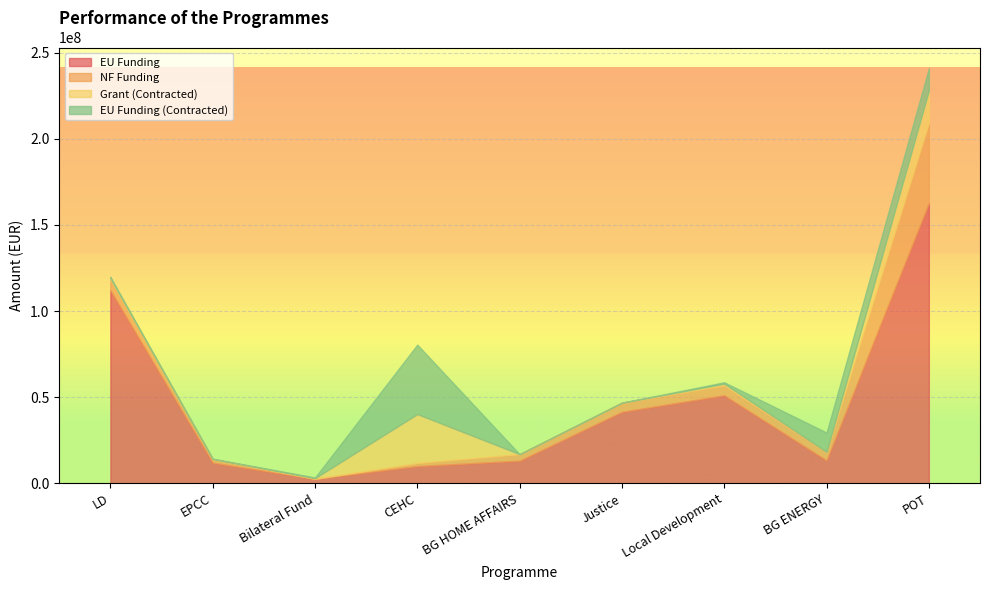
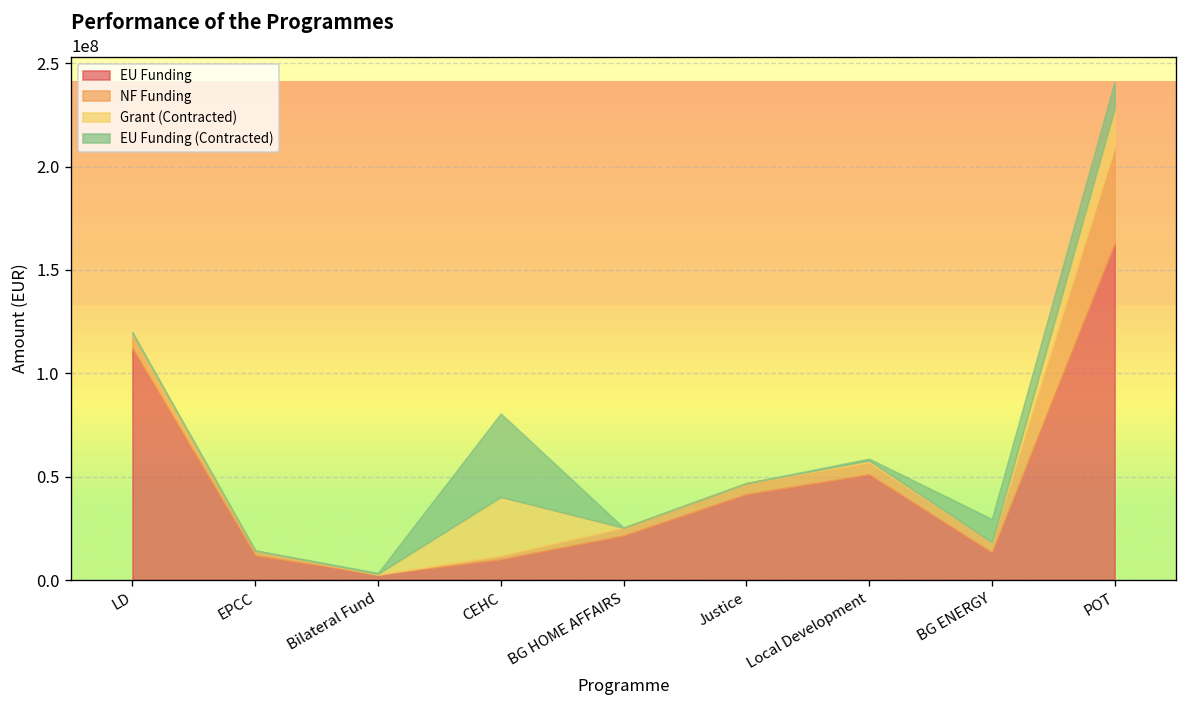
  {
    "EU Funding": {
      "LD": 112000000,
      "EPCC": 12000000,
      "CEHC": 10000000,
-     "BG HOME AFFAIRS": 13000000,
+     "BG HOME AFFAIRS": 21000000,
      "Justice": 42000000,
      "Local Development": 51000000,
      "BG ENERGY": 13000000,
      "POT": 163000000
    },
    "EU Funding (Contracted)": {
      "CEHC": 40000000,
      "BG ENERGY": 11000000,
      "POT": 13000000
    }
  }
